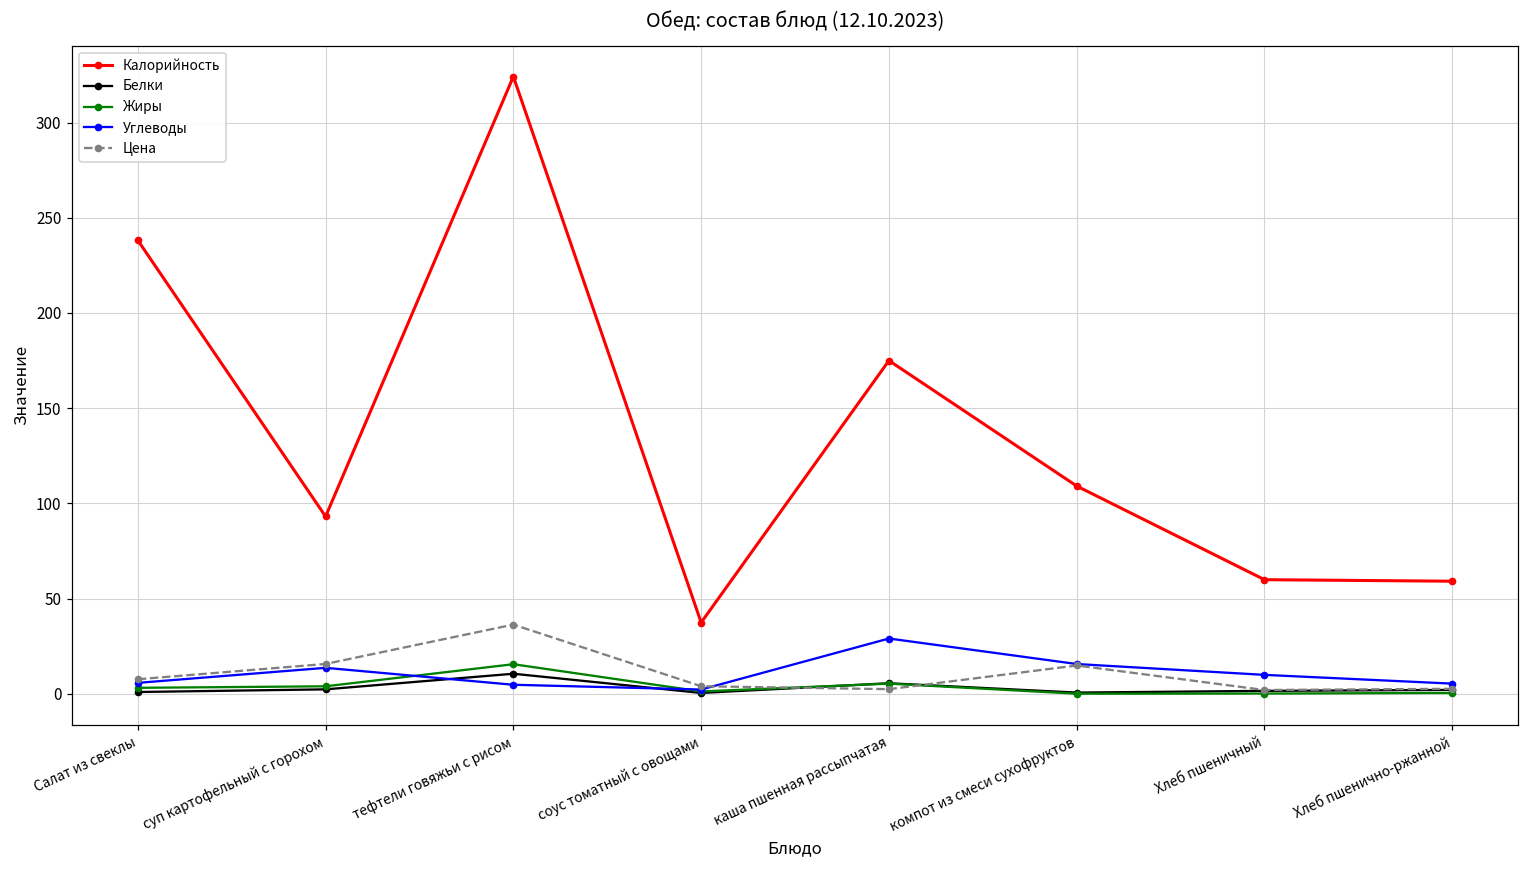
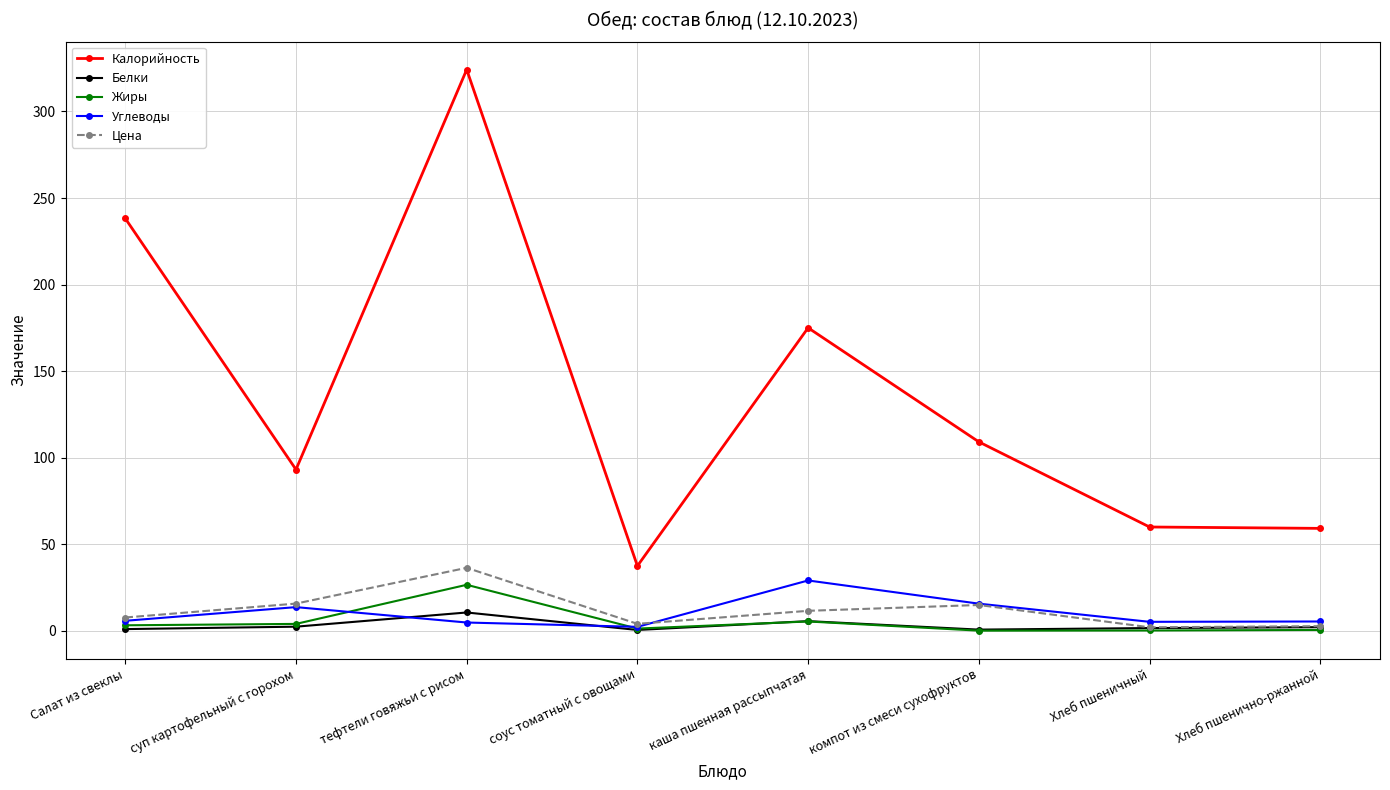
  {
    "Калорийность": {
      "Салат из свеклы": 238,
      "суп картофельный с горохом": 93,
      "тефтели говяжьи с рисом": 324,
      "соус томатный с овощами": 37,
      "каша пшенная рассыпчатая": 175,
      "компот из смеси сухофруктов": 109,
      "Хлеб пшеничный": 60,
      "Хлеб пшенично-ржанной": 59
    },
    "Белки": {
      "Салат из свеклы": 1,
      "суп картофельный с горохом": 2,
      "тефтели говяжьи с рисом": 11
    },
    "Жиры": {
      "Салат из свеклы": 3,
      "суп картофельный с горохом": 4,
-     "тефтели говяжьи с рисом": 16,
+     "тефтели говяжьи с рисом": 27,
      "Хлеб пшенично-ржанной": 0
    },
    "Углеводы": {
      "Салат из свеклы": 6,
      "суп картофельный с горохом": 14,
      "тефтели говяжьи с рисом": 5,
      "каша пшенная рассыпчатая": 29,
-     "Хлеб пшеничный": 10,
+     "Хлеб пшеничный": 5,
      "Хлеб пшенично-ржанной": 5
    },
    "Цена": {
      "Салат из свеклы": 8,
      "суп картофельный с горохом": 16,
      "тефтели говяжьи с рисом": 36,
      "соус томатный с овощами": 4,
-     "каша пшенная рассыпчатая": 2
+     "каша пшенная рассыпчатая": 11
    }
  }
